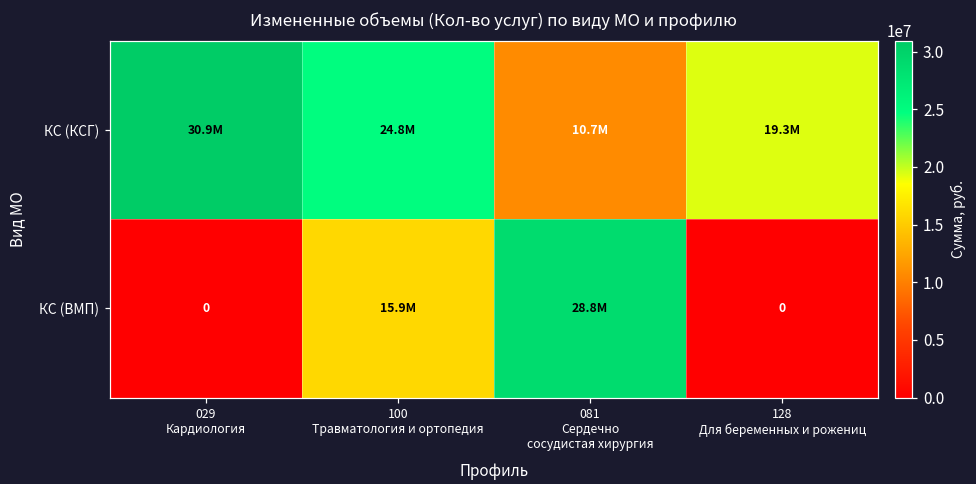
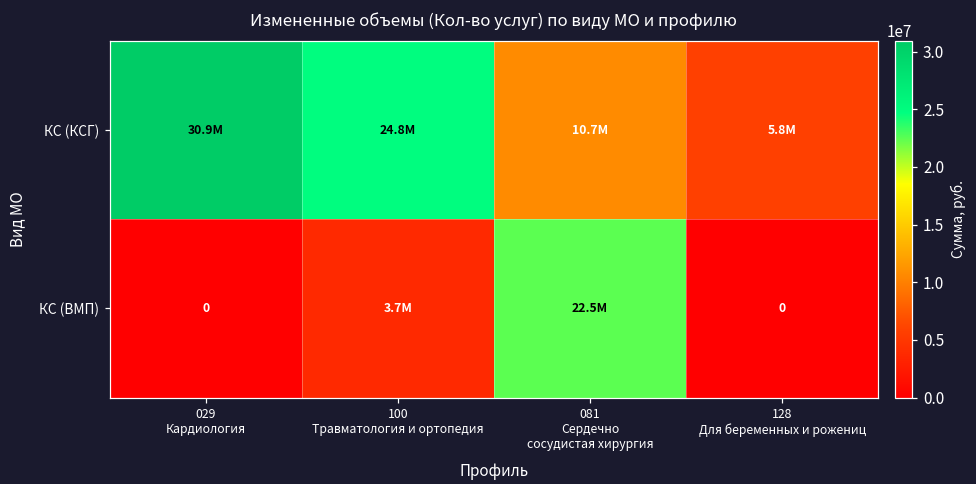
  {
    "КС (КСГ)": {
      "029 Кардиология": "30.9M",
      "100 Травматология и ортопедия": "24.8M",
      "081 Сердечно сосудистая хирургия": "10.7M",
-     "128 Для беременных и рожениц": "19.3M"
+     "128 Для беременных и рожениц": "5.8M"
    },
    "КС (ВМП)": {
      "029 Кардиология": "0",
-     "100 Травматология и ортопедия": "15.9M",
-     "081 Сердечно сосудистая хирургия": "28.8M",
+     "100 Травматология и ортопедия": "3.7M",
+     "081 Сердечно сосудистая хирургия": "22.5M",
      "128 Для беременных и рожениц": "0"
    }
  }
